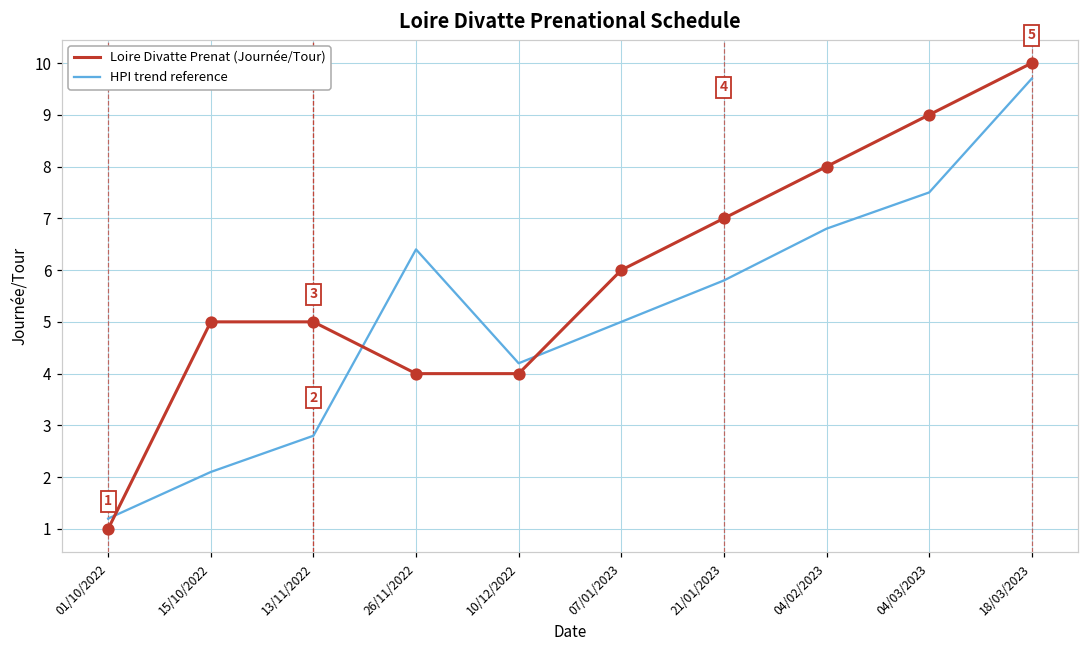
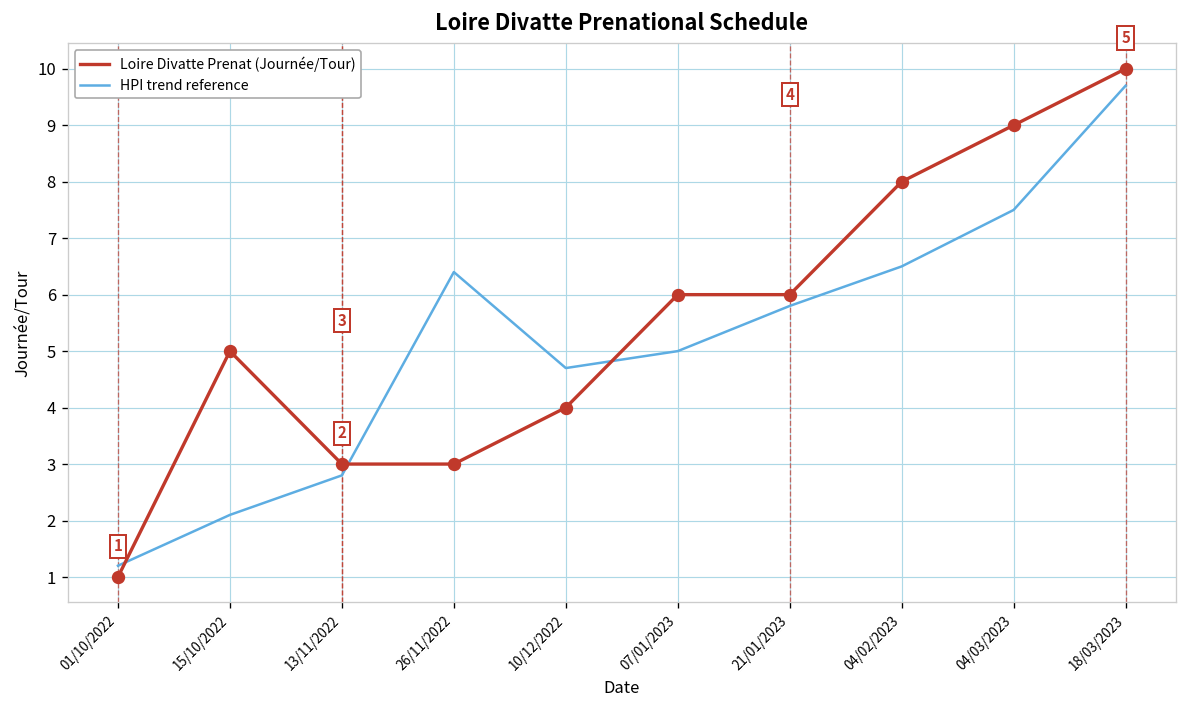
  {
    "Loire Divatte Prenat (Journée/Tour)": {
      "15/10/2022": 5,
-     "13/11/2022": 5,
-     "26/11/2022": 4,
+     "13/11/2022": 3,
+     "26/11/2022": 3,
      "10/12/2022": 4,
      "07/01/2023": 6,
-     "21/01/2023": 7,
+     "21/01/2023": 6,
      "04/02/2023": 8,
      "04/03/2023": 9
    },
    "HPI trend reference": {
      "15/10/2022": 2.1,
      "13/11/2022": 2.8,
      "26/11/2022": 6.4,
-     "10/12/2022": 4.2,
+     "10/12/2022": 4.7,
      "07/01/2023": 5.0,
      "21/01/2023": 5.8,
-     "04/02/2023": 6.8,
+     "04/02/2023": 6.5,
      "04/03/2023": 7.5,
      "18/03/2023": 9.7
    }
  }
